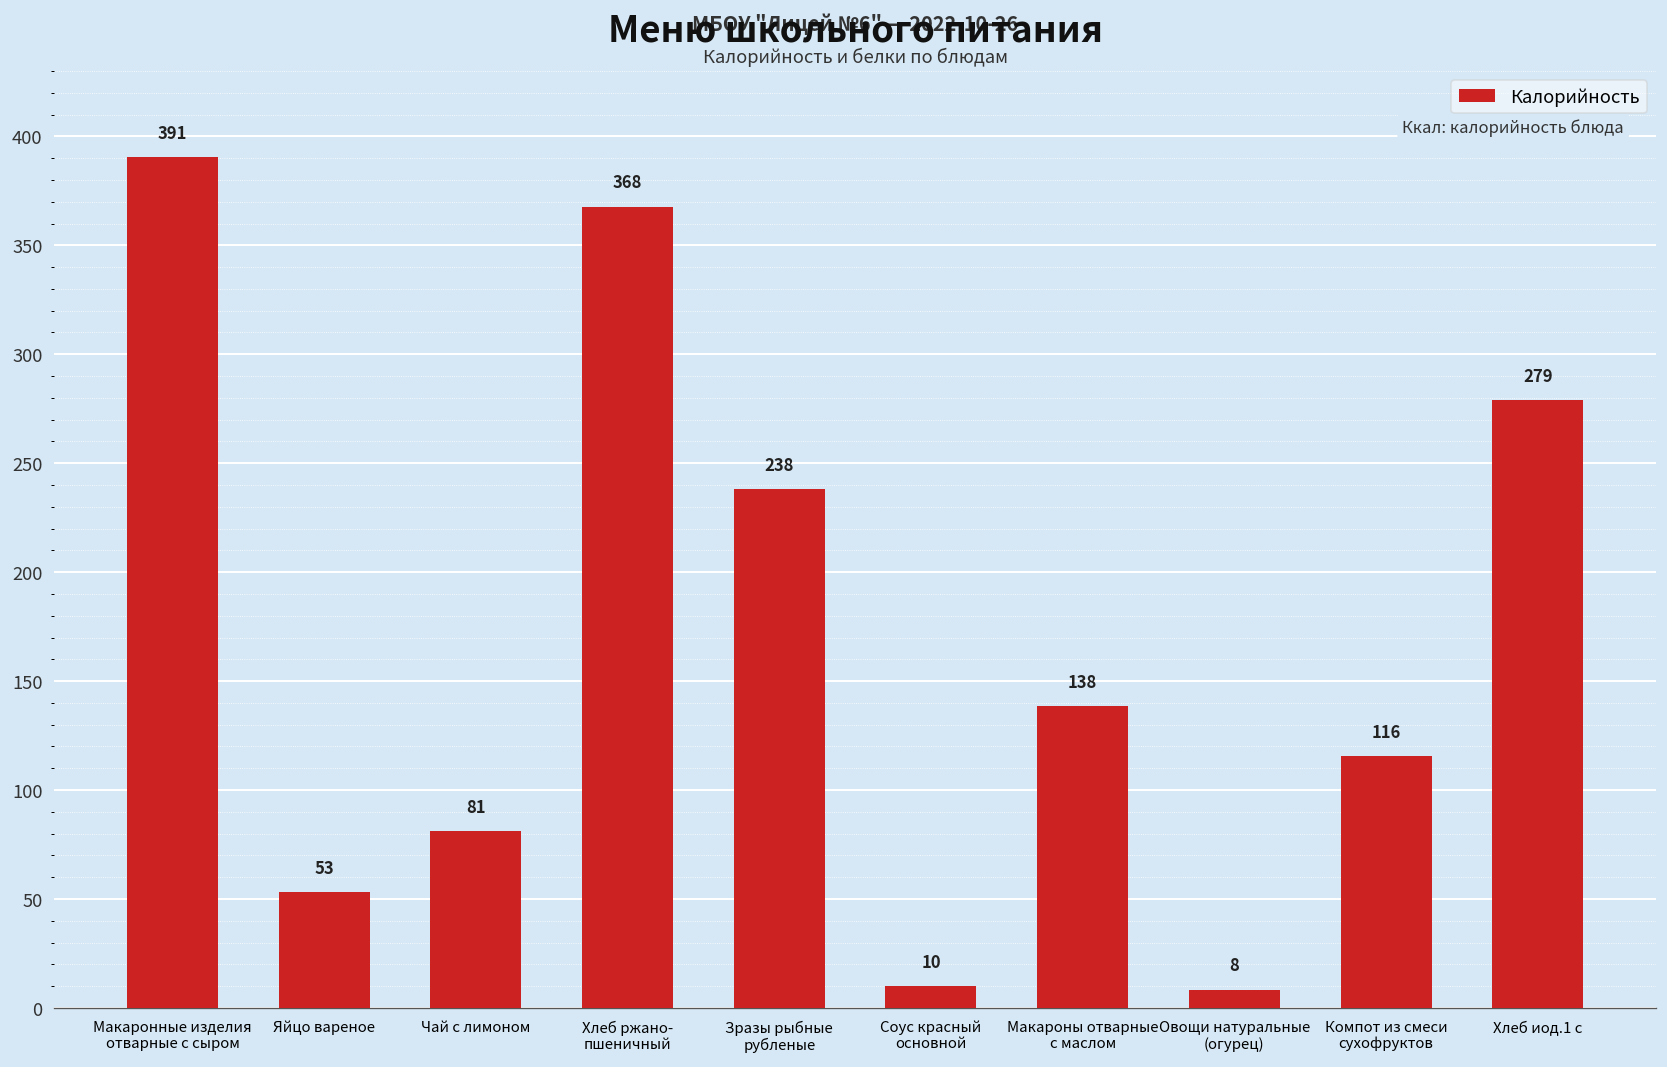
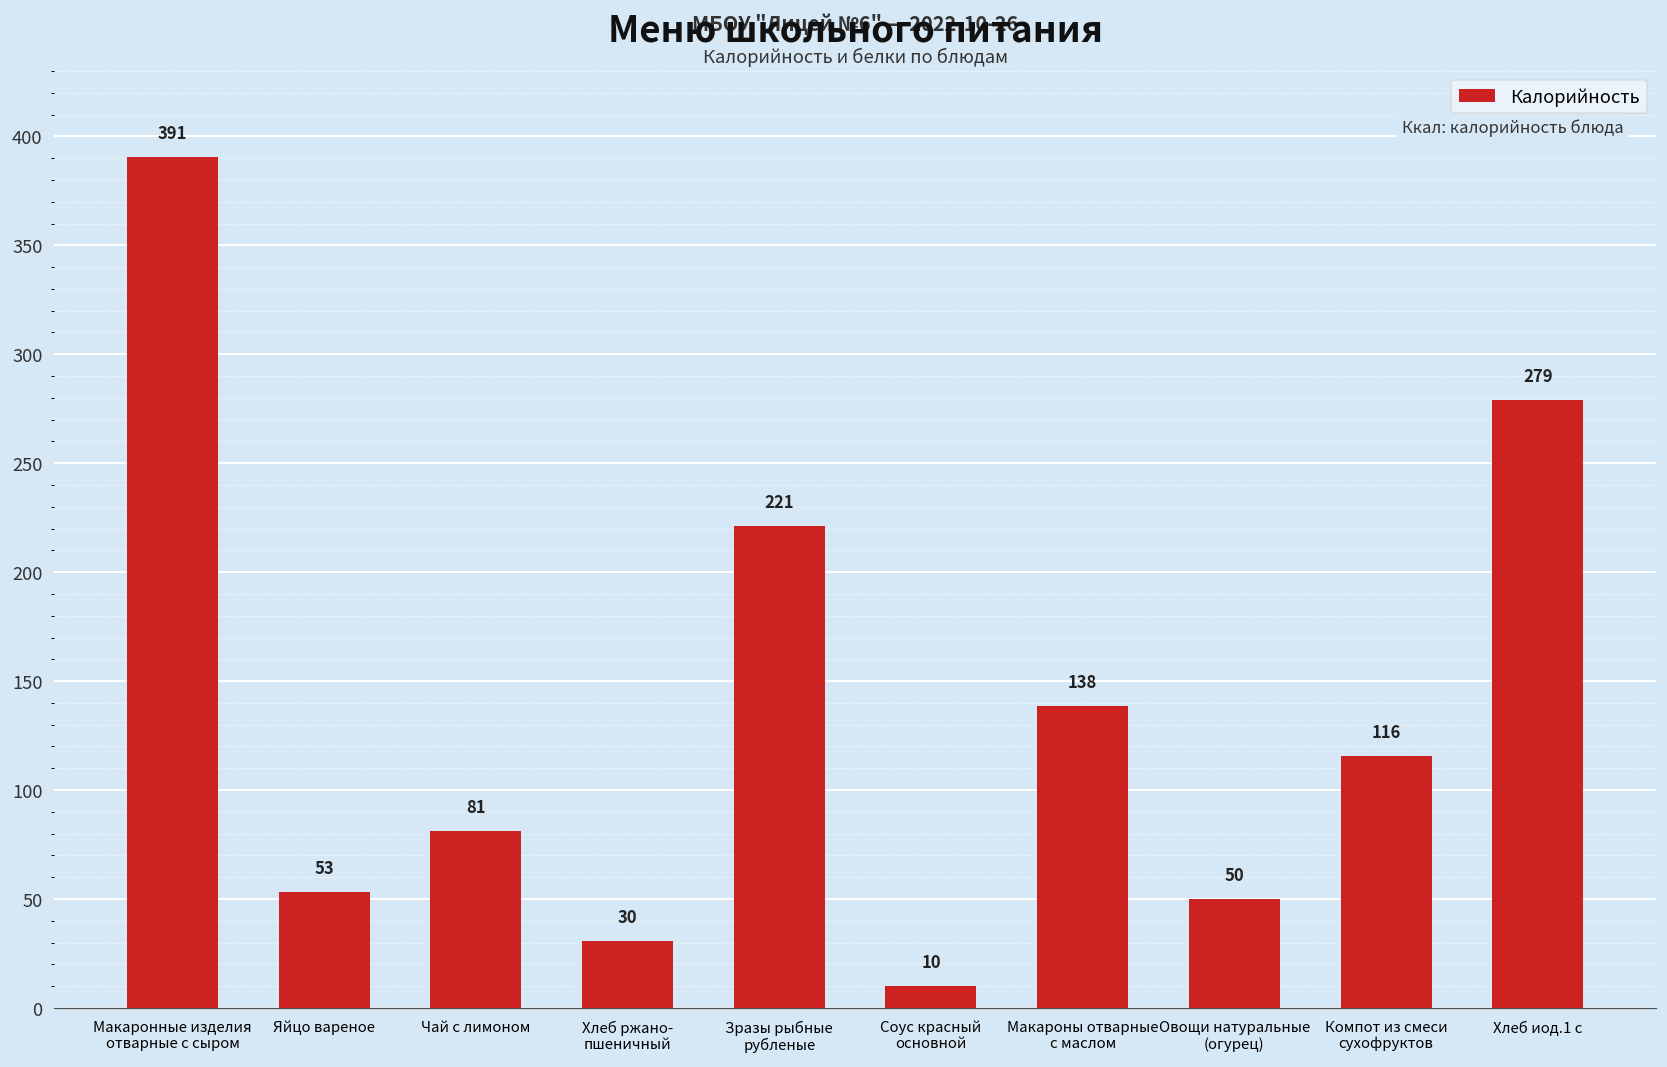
  {
    "Макаронные изделия отварные с сыром": 391,
    "Яйцо вареное": 53,
    "Чай с лимоном": 81,
-   "Хлеб ржано- пшеничный": 368,
-   "Зразы рыбные рубленые": 238,
+   "Хлеб ржано- пшеничный": 30,
+   "Зразы рыбные рубленые": 221,
    "Соус красный основной": 10,
    "Макароны отварные с маслом": 138,
-   "Овощи натуральные (огурец)": 8,
+   "Овощи натуральные (огурец)": 50,
    "Компот из смеси сухофруктов": 116,
    "Хлеб иод.1 с": 279
  }
